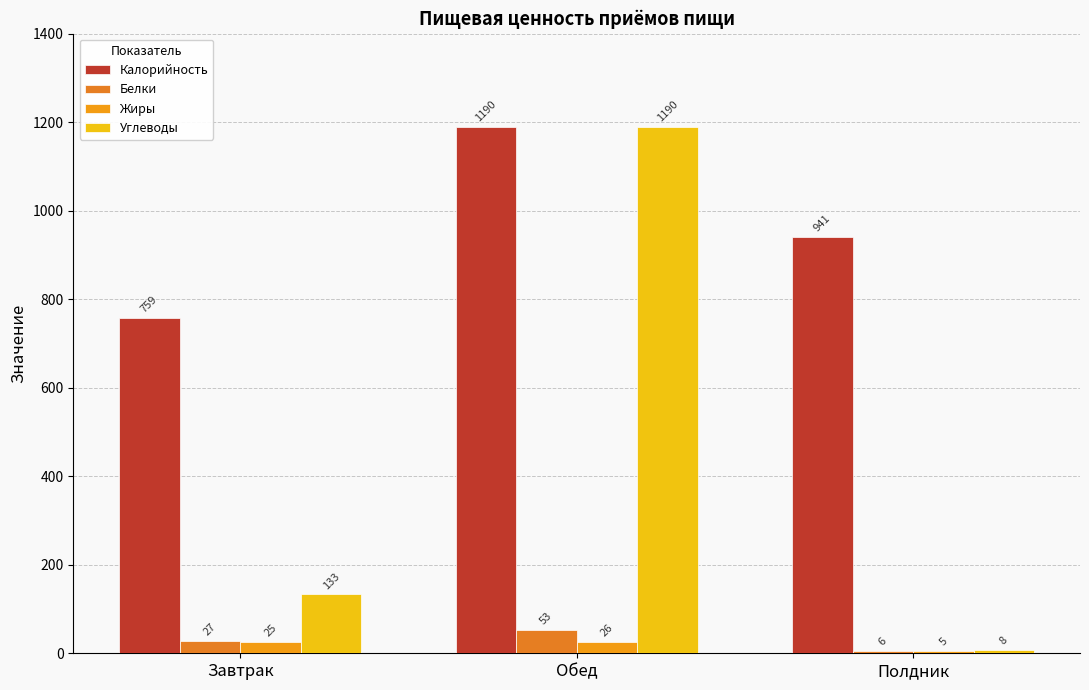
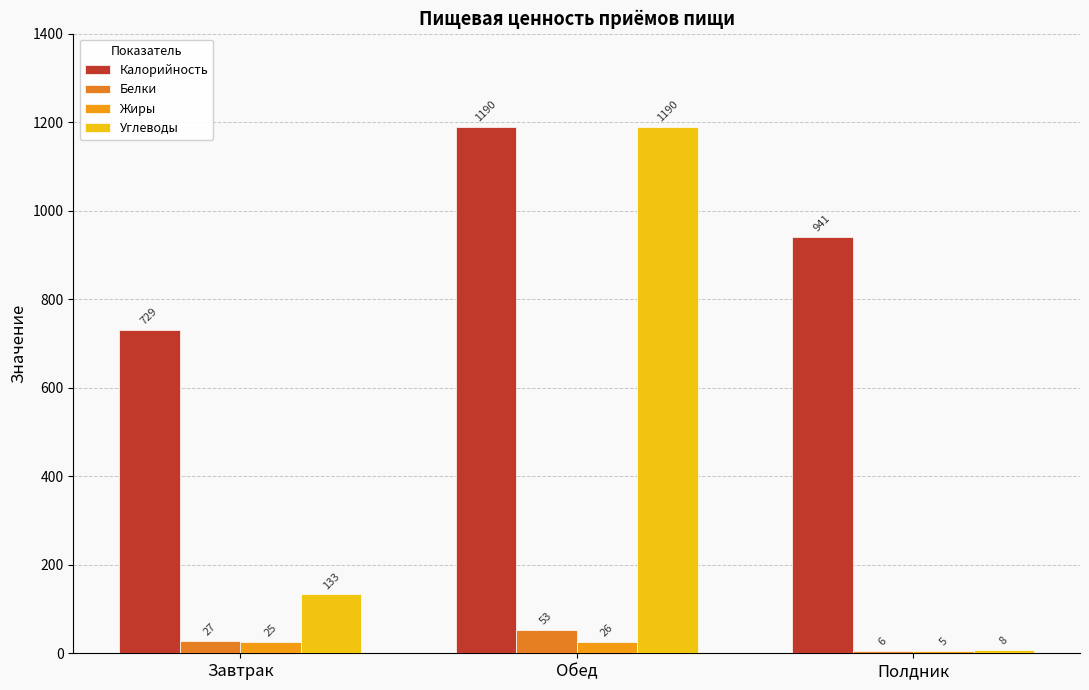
  {
    "Калорийность": {
-     "Завтрак": 759,
+     "Завтрак": 729,
      "Обед": 1190,
      "Полдник": 941
    }
  }
